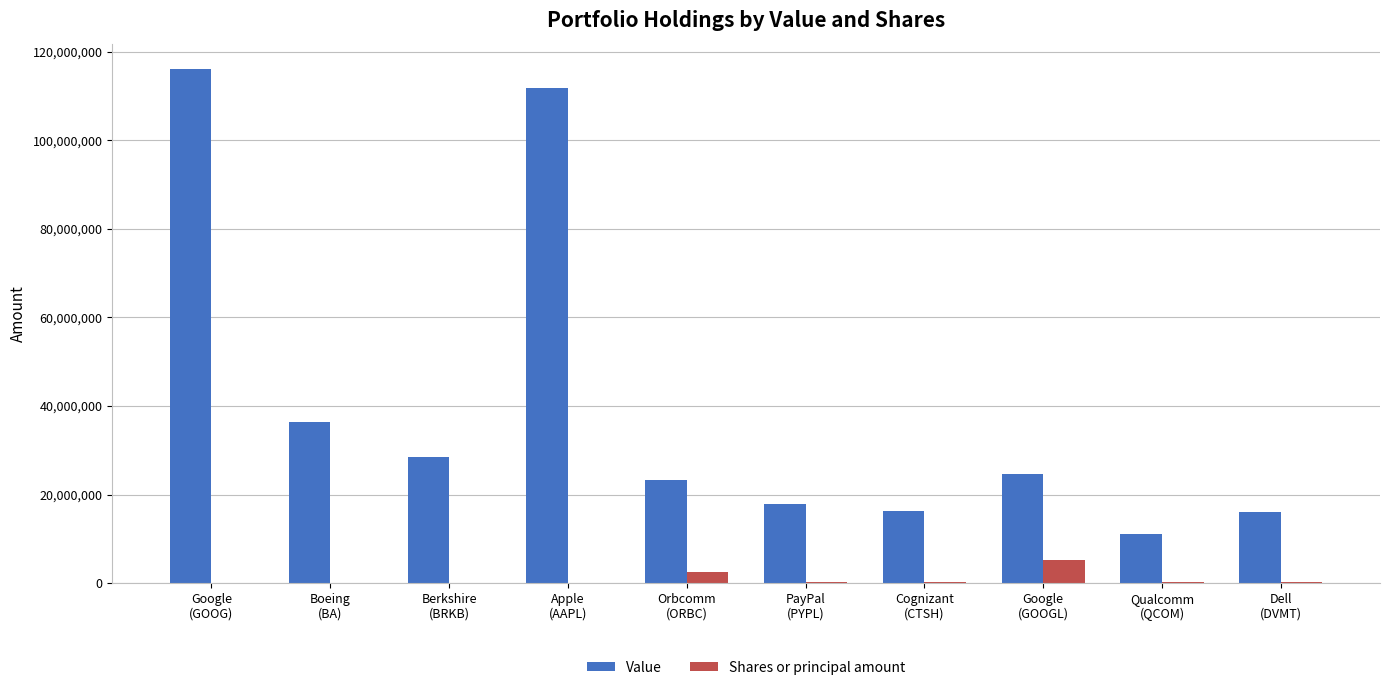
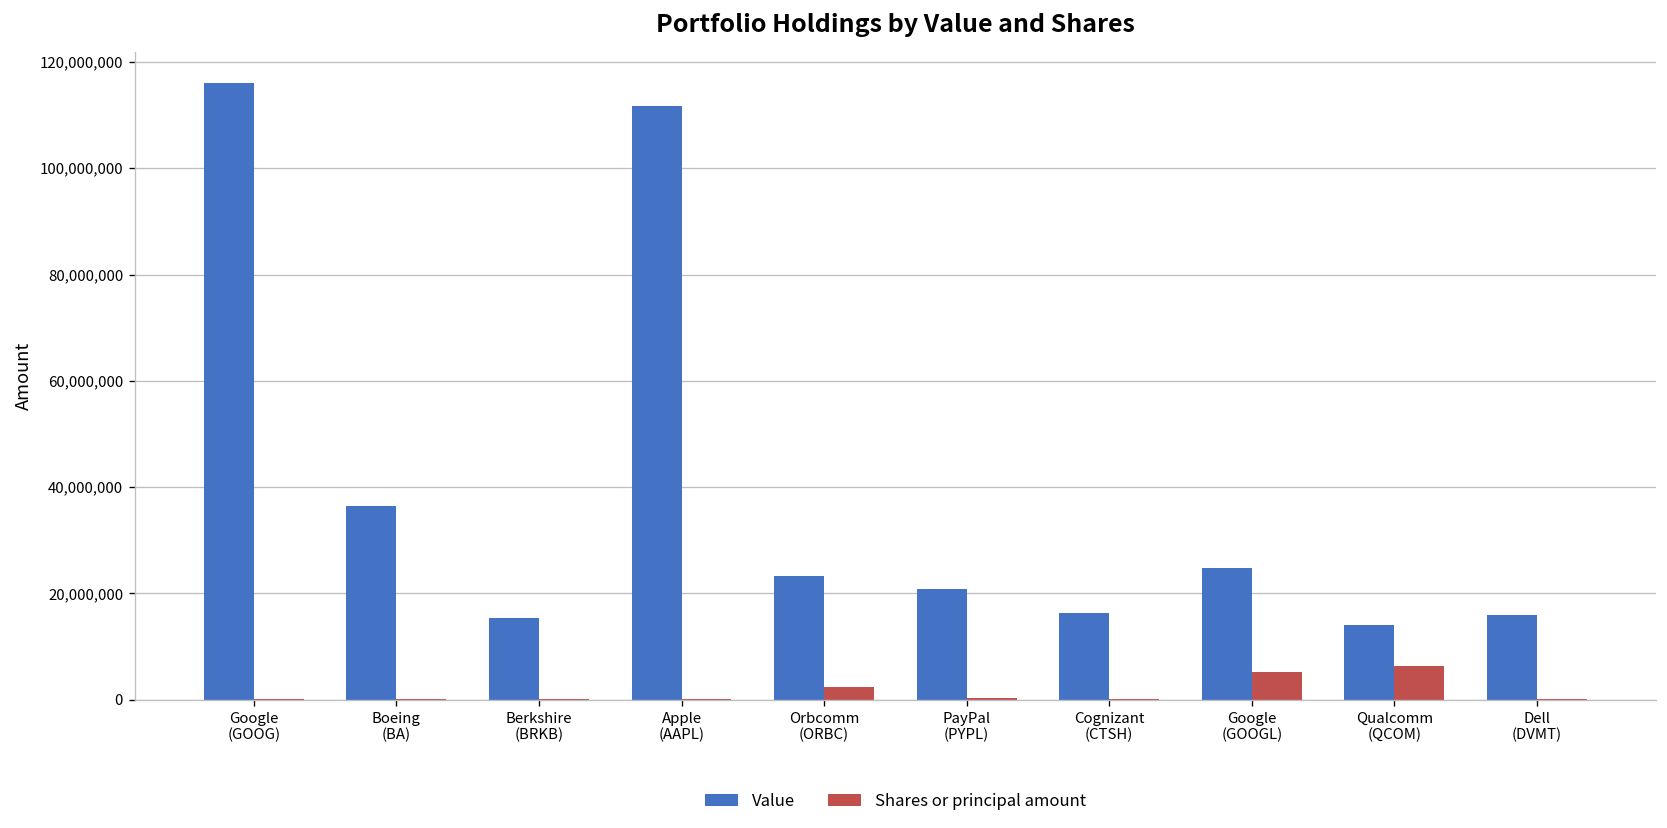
  {
    "Value": {
      "Google (GOOG)": "116,000,000",
      "Boeing (BA)": "36,000,000",
-     "Berkshire (BRKB)": "29,000,000",
+     "Berkshire (BRKB)": "15,000,000",
      "Apple (AAPL)": "112,000,000",
      "Orbcomm (ORBC)": "23,000,000",
-     "PayPal (PYPL)": "18,000,000",
+     "PayPal (PYPL)": "21,000,000",
      "Cognizant (CTSH)": "16,000,000",
      "Google (GOOGL)": "25,000,000",
-     "Qualcomm (QCOM)": "11,000,000",
+     "Qualcomm (QCOM)": "14,000,000",
      "Dell (DVMT)": "16,000,000"
    },
    "Shares or principal amount": {
      "Orbcomm (ORBC)": "2,000,000",
      "Google (GOOGL)": "5,000,000",
-     "Qualcomm (QCOM)": "0"
+     "Qualcomm (QCOM)": "6,000,000"
    }
  }
